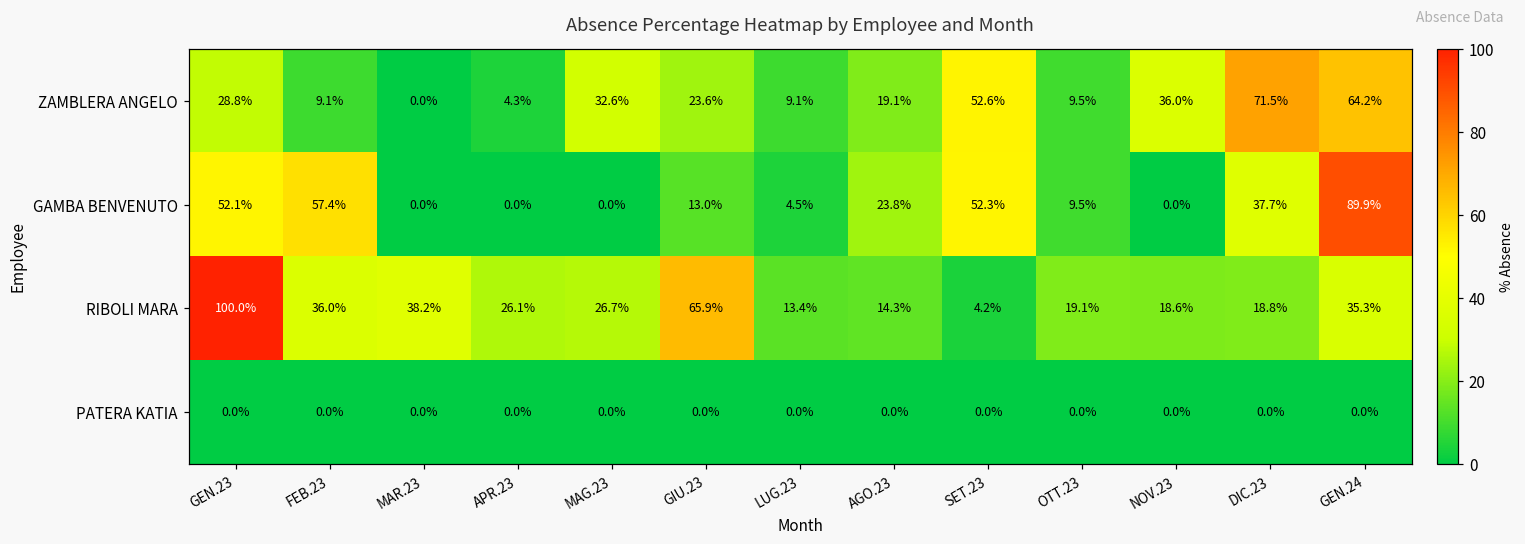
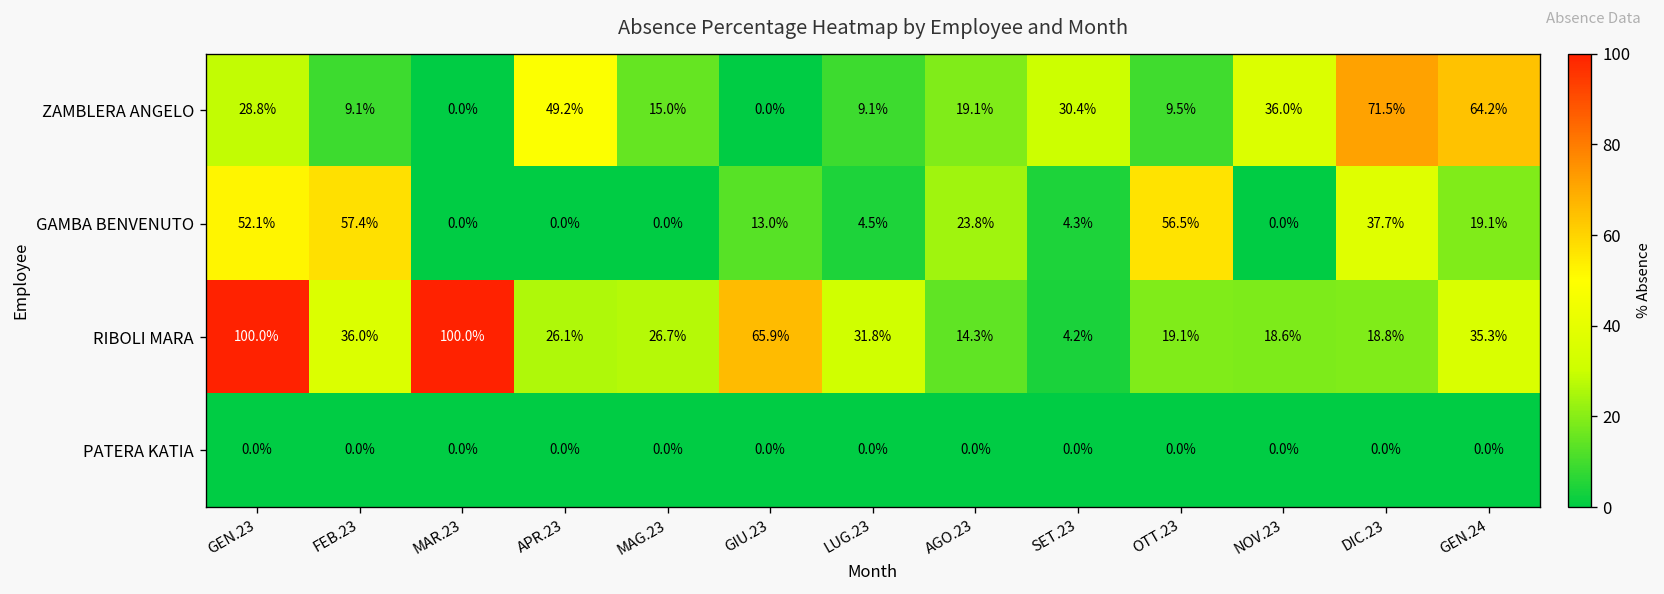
  {
    "ZAMBLERA ANGELO": {
      "GEN.23": "28.8%",
      "FEB.23": "9.1%",
      "MAR.23": "0.0%",
-     "APR.23": "4.3%",
-     "MAG.23": "32.6%",
-     "GIU.23": "23.6%",
+     "APR.23": "49.2%",
+     "MAG.23": "15.0%",
+     "GIU.23": "0.0%",
      "LUG.23": "9.1%",
      "AGO.23": "19.1%",
-     "SET.23": "52.6%",
+     "SET.23": "30.4%",
      "OTT.23": "9.5%",
      "NOV.23": "36.0%",
      "DIC.23": "71.5%",
      "GEN.24": "64.2%"
    },
    "GAMBA BENVENUTO": {
      "GEN.23": "52.1%",
      "FEB.23": "57.4%",
      "MAR.23": "0.0%",
      "APR.23": "0.0%",
      "MAG.23": "0.0%",
      "GIU.23": "13.0%",
      "LUG.23": "4.5%",
      "AGO.23": "23.8%",
-     "SET.23": "52.3%",
-     "OTT.23": "9.5%",
+     "SET.23": "4.3%",
+     "OTT.23": "56.5%",
      "NOV.23": "0.0%",
      "DIC.23": "37.7%",
-     "GEN.24": "89.9%"
+     "GEN.24": "19.1%"
    },
    "RIBOLI MARA": {
      "GEN.23": "100.0%",
      "FEB.23": "36.0%",
-     "MAR.23": "38.2%",
+     "MAR.23": "100.0%",
      "APR.23": "26.1%",
      "MAG.23": "26.7%",
      "GIU.23": "65.9%",
-     "LUG.23": "13.4%",
+     "LUG.23": "31.8%",
      "AGO.23": "14.3%",
      "SET.23": "4.2%",
      "OTT.23": "19.1%",
      "NOV.23": "18.6%",
      "DIC.23": "18.8%",
      "GEN.24": "35.3%"
    },
    "PATERA KATIA": {
      "GEN.23": "0.0%",
      "FEB.23": "0.0%",
      "MAR.23": "0.0%",
      "APR.23": "0.0%",
      "MAG.23": "0.0%",
      "GIU.23": "0.0%",
      "LUG.23": "0.0%",
      "AGO.23": "0.0%",
      "SET.23": "0.0%",
      "OTT.23": "0.0%",
      "NOV.23": "0.0%",
      "DIC.23": "0.0%",
      "GEN.24": "0.0%"
    }
  }
